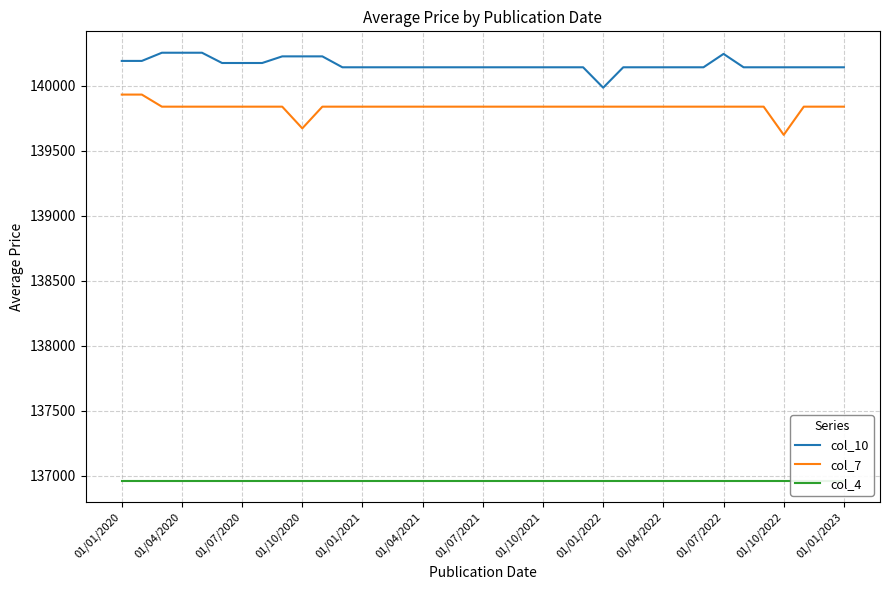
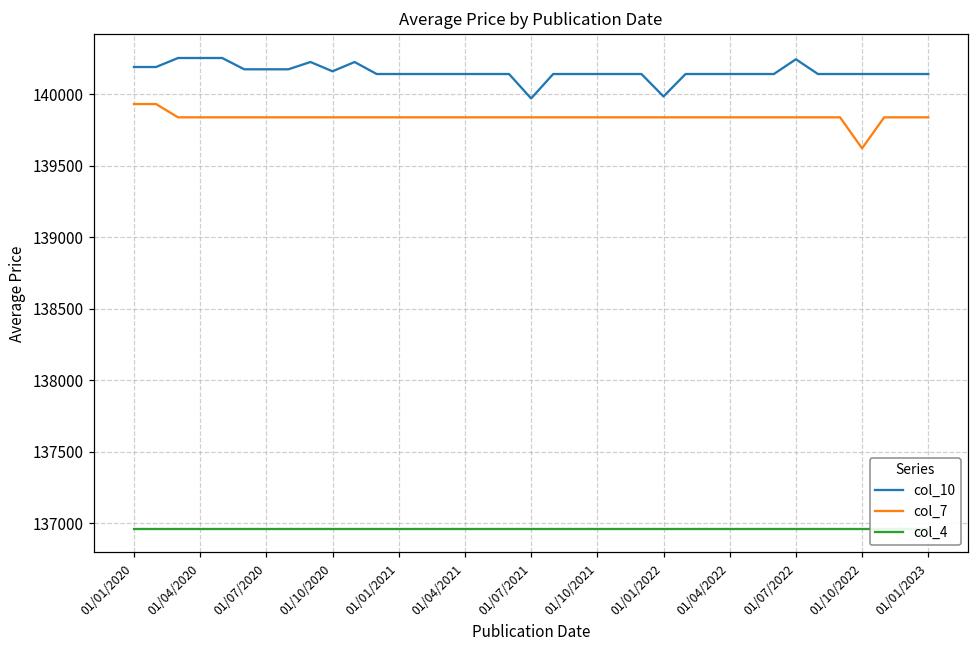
  {
    "col_10": {
      "01/01/2020": 140190,
      "01/04/2020": 140250,
      "01/07/2020": 140170,
-     "01/10/2020": 140230,
+     "01/10/2020": 140160,
      "01/01/2021": 140140,
      "01/04/2021": 140140,
-     "01/07/2021": 140140,
+     "01/07/2021": 139970,
      "01/10/2021": 140140,
      "01/01/2022": 139980,
      "01/04/2022": 140140,
      "01/07/2022": 140240,
      "01/10/2022": 140140,
      "01/01/2023": 140140
    },
    "col_7": {
      "01/01/2020": 139930,
      "01/04/2020": 139840,
      "01/07/2020": 139840,
-     "01/10/2020": 139670,
+     "01/10/2020": 139840,
      "01/01/2021": 139840,
      "01/04/2021": 139840,
      "01/07/2021": 139840,
      "01/10/2021": 139840,
      "01/01/2022": 139840,
      "01/04/2022": 139840,
      "01/07/2022": 139840,
      "01/10/2022": 139620,
      "01/01/2023": 139840
    },
    "col_4": {
      "01/01/2020": 136960,
      "01/04/2020": 136960,
      "01/07/2020": 136960,
      "01/10/2020": 136960,
      "01/01/2021": 136960,
      "01/04/2021": 136960,
      "01/07/2021": 136960,
      "01/10/2021": 136960,
      "01/01/2022": 136960,
      "01/04/2022": 136960,
      "01/07/2022": 136960,
      "01/10/2022": 136960
    }
  }
